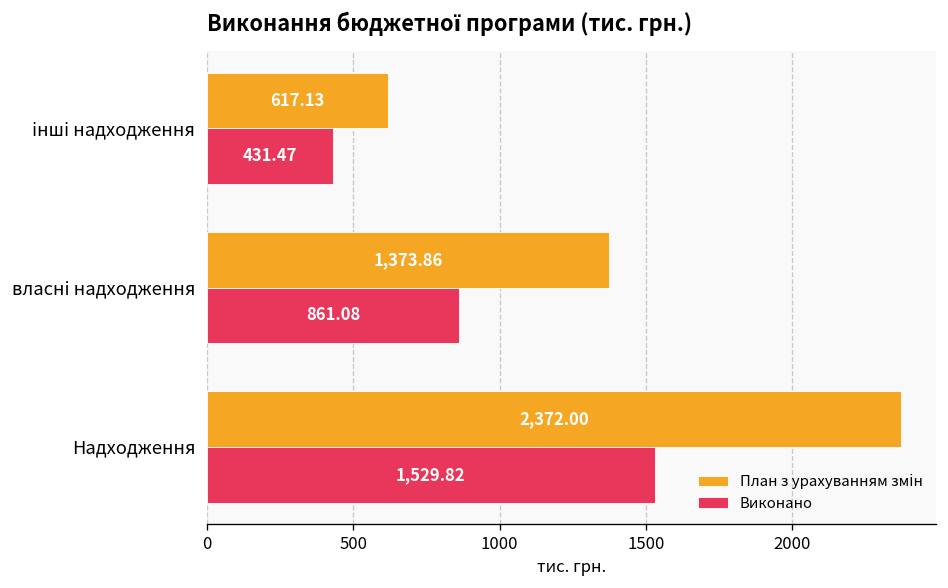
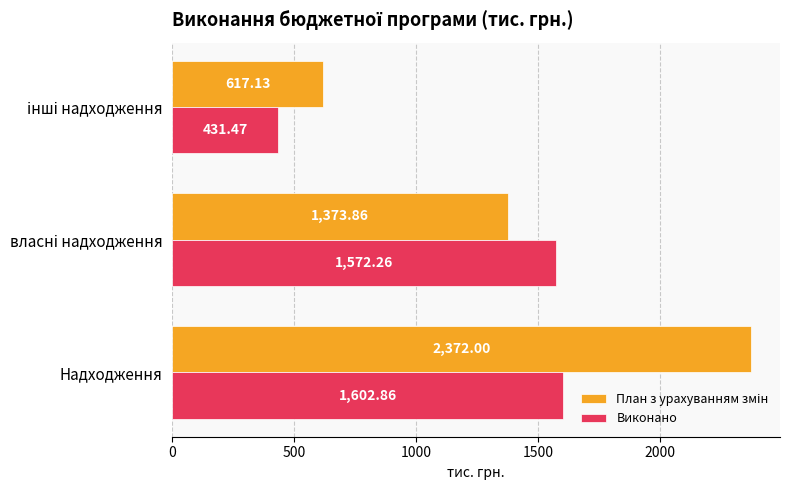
  {
    "План з урахуванням змін": {
      "інші надходження": "617.13",
      "власні надходження": "1,373.86",
      "Надходження": "2,372.00"
    },
    "Виконано": {
      "інші надходження": "431.47",
-     "власні надходження": "861.08",
-     "Надходження": "1,529.82"
+     "власні надходження": "1,572.26",
+     "Надходження": "1,602.86"
    }
  }
